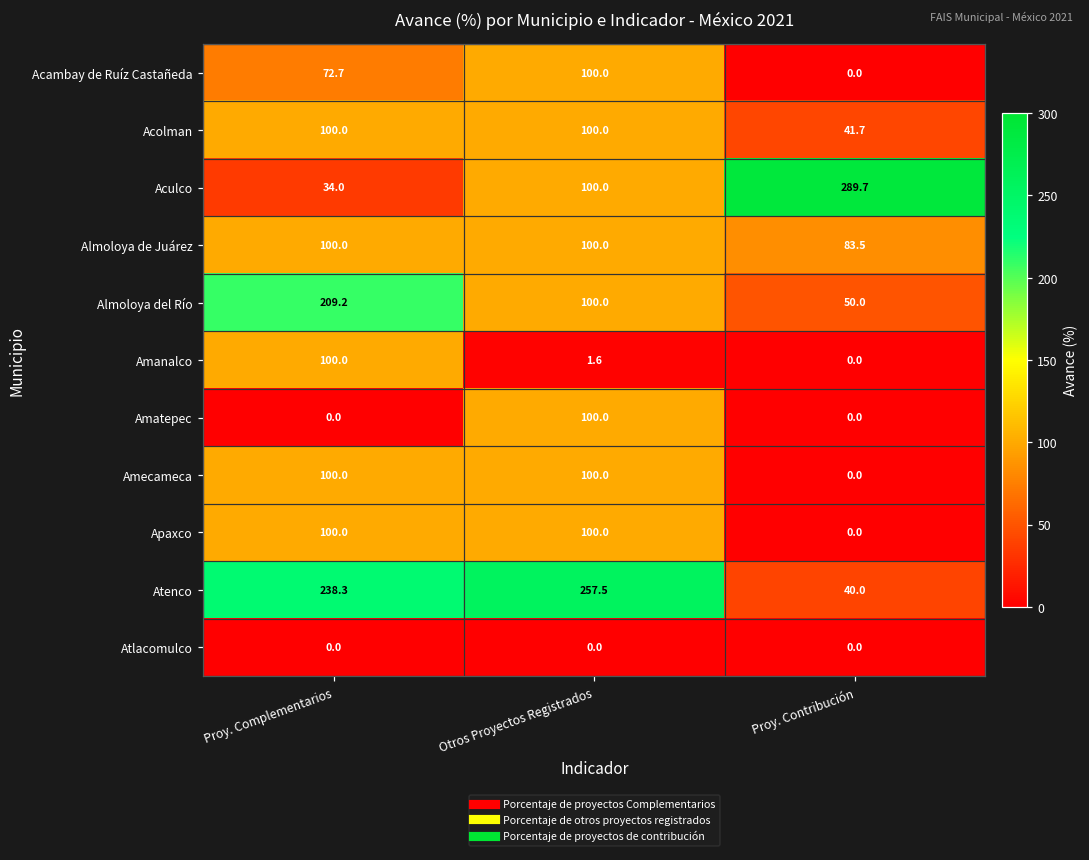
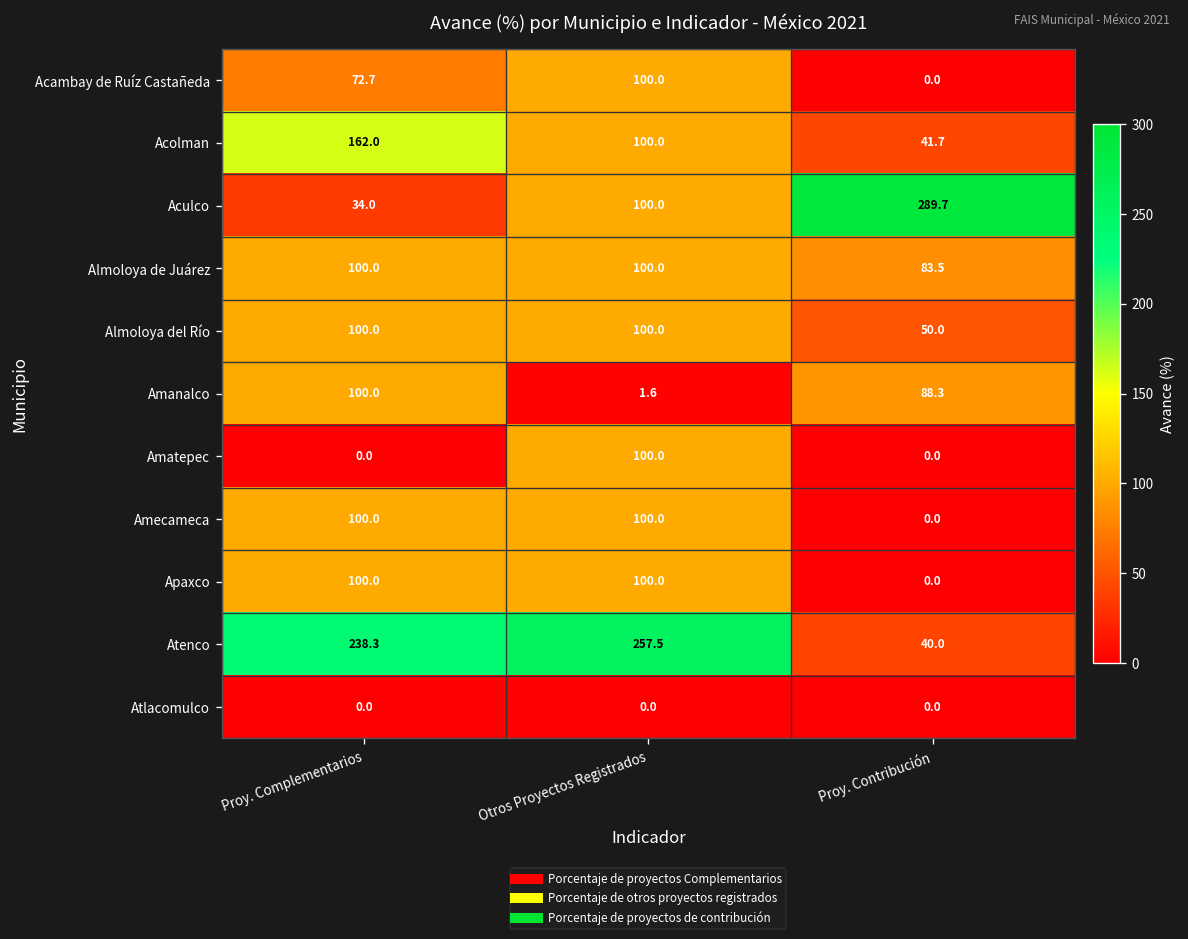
  {
    "Acambay de Ruíz Castañeda": {
      "Proy. Complementarios": 72.7,
      "Otros Proyectos Registrados": 100.0,
      "Proy. Contribución": 0.0
    },
    "Acolman": {
-     "Proy. Complementarios": 100.0,
+     "Proy. Complementarios": 162.0,
      "Otros Proyectos Registrados": 100.0,
      "Proy. Contribución": 41.7
    },
    "Aculco": {
      "Proy. Complementarios": 34.0,
      "Otros Proyectos Registrados": 100.0,
      "Proy. Contribución": 289.7
    },
    "Almoloya de Juárez": {
      "Proy. Complementarios": 100.0,
      "Otros Proyectos Registrados": 100.0,
      "Proy. Contribución": 83.5
    },
    "Almoloya del Río": {
-     "Proy. Complementarios": 209.2,
+     "Proy. Complementarios": 100.0,
      "Otros Proyectos Registrados": 100.0,
      "Proy. Contribución": 50.0
    },
    "Amanalco": {
      "Proy. Complementarios": 100.0,
      "Otros Proyectos Registrados": 1.6,
-     "Proy. Contribución": 0.0
+     "Proy. Contribución": 88.3
    },
    "Amatepec": {
      "Proy. Complementarios": 0.0,
      "Otros Proyectos Registrados": 100.0,
      "Proy. Contribución": 0.0
    },
    "Amecameca": {
      "Proy. Complementarios": 100.0,
      "Otros Proyectos Registrados": 100.0,
      "Proy. Contribución": 0.0
    },
    "Apaxco": {
      "Proy. Complementarios": 100.0,
      "Otros Proyectos Registrados": 100.0,
      "Proy. Contribución": 0.0
    },
    "Atenco": {
      "Proy. Complementarios": 238.3,
      "Otros Proyectos Registrados": 257.5,
      "Proy. Contribución": 40.0
    },
    "Atlacomulco": {
      "Proy. Complementarios": 0.0,
      "Otros Proyectos Registrados": 0.0,
      "Proy. Contribución": 0.0
    }
  }
